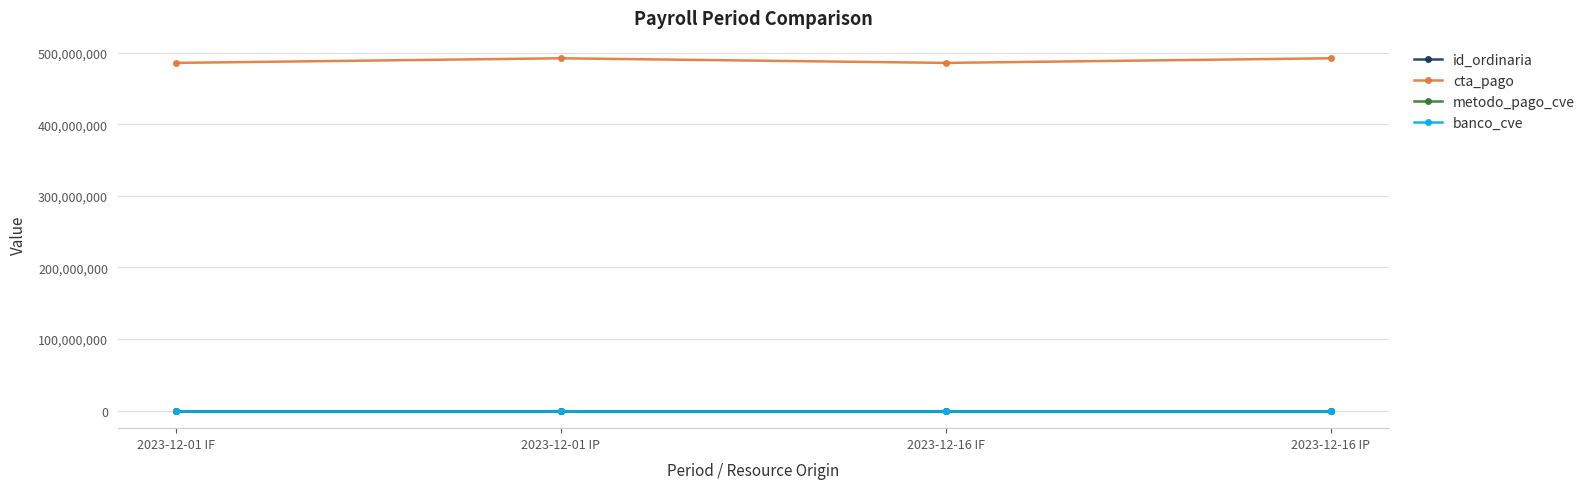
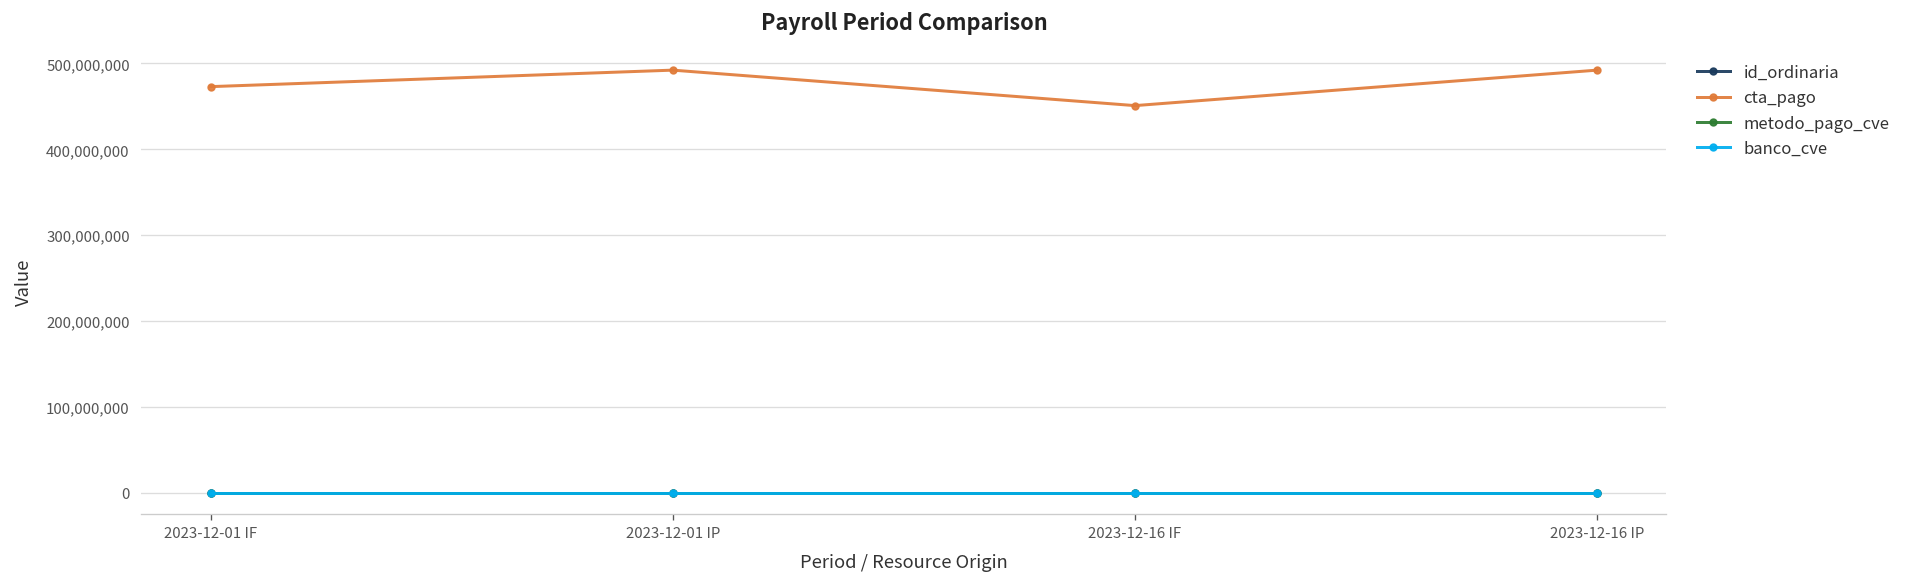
  {
    "banco_cve": {
      "2023-12-01 IF": "0",
      "2023-12-01 IP": "0",
      "2023-12-16 IF": "0",
      "2023-12-16 IP": "0"
    },
    "cta_pago": {
-     "2023-12-01 IF": "490,000,000",
+     "2023-12-01 IF": "470,000,000",
      "2023-12-01 IP": "490,000,000",
-     "2023-12-16 IF": "490,000,000",
+     "2023-12-16 IF": "450,000,000",
      "2023-12-16 IP": "490,000,000"
    }
  }
